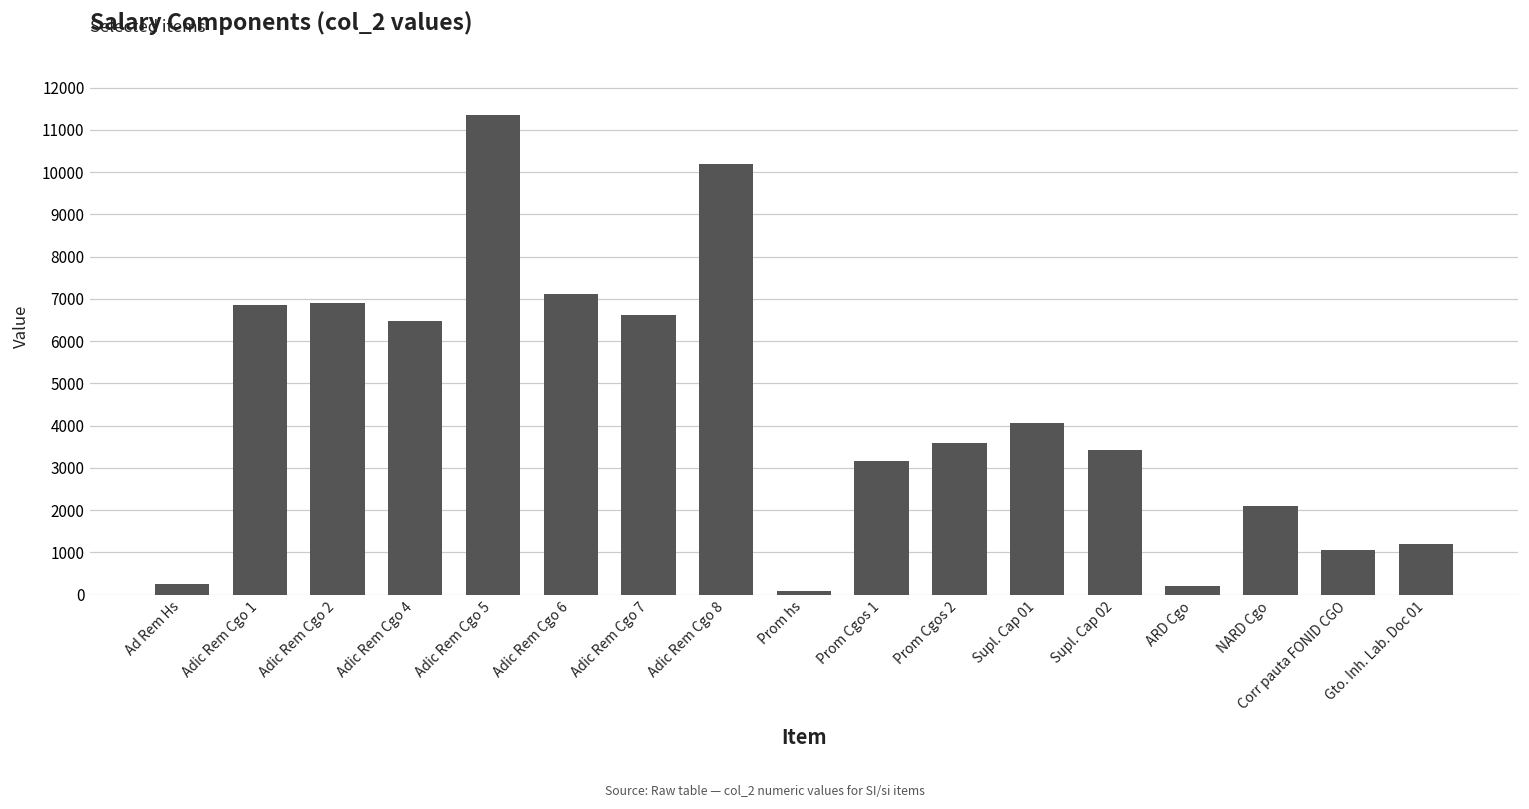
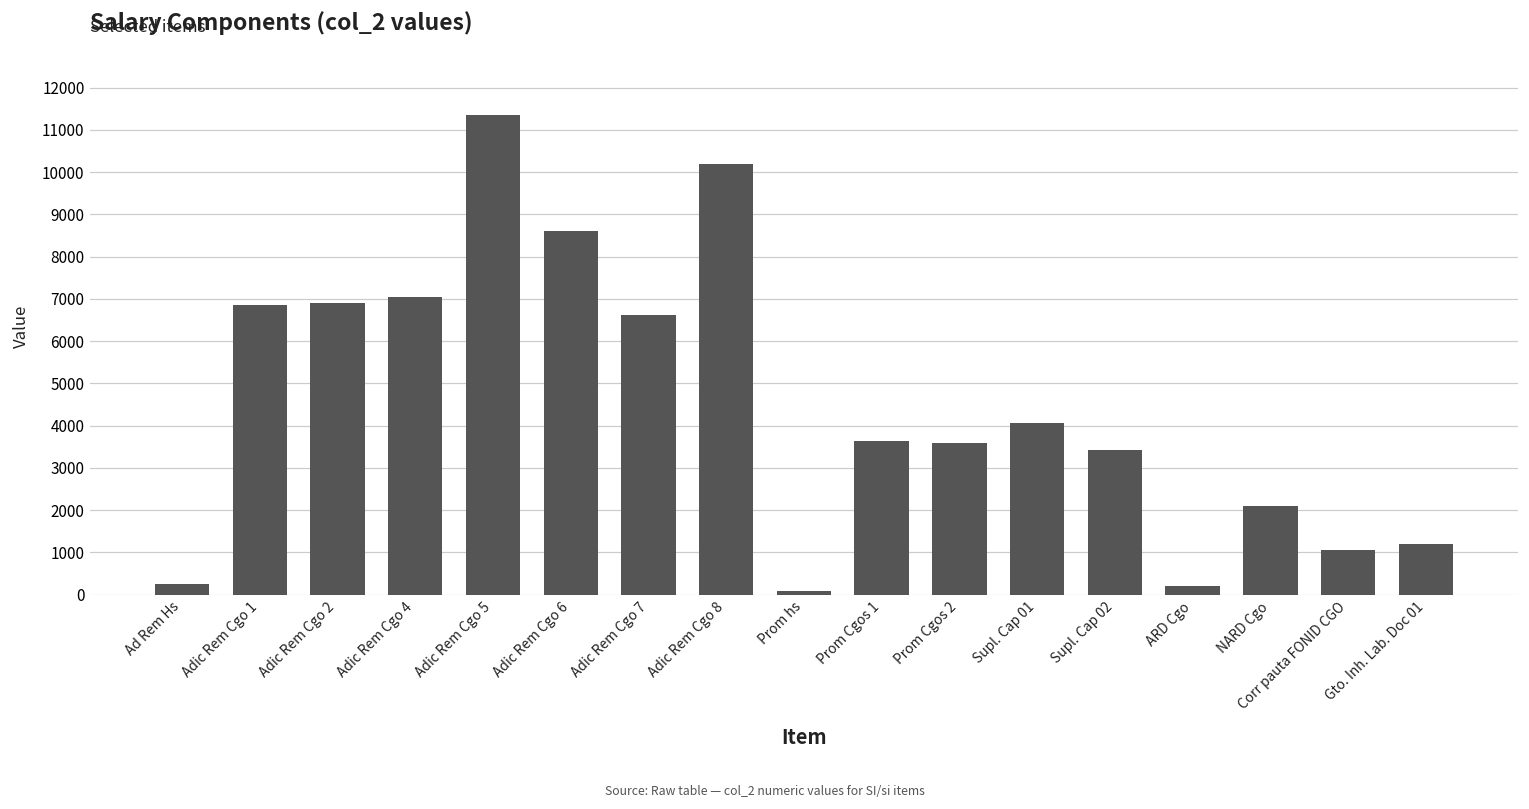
  {
    "Ad Rem Hs": 300,
    "Adic Rem Cgo 1": 6900,
    "Adic Rem Cgo 2": 6900,
-   "Adic Rem Cgo 4": 6500,
+   "Adic Rem Cgo 4": 7000,
    "Adic Rem Cgo 5": 11300,
-   "Adic Rem Cgo 6": 7100,
+   "Adic Rem Cgo 6": 8600,
    "Adic Rem Cgo 7": 6600,
    "Adic Rem Cgo 8": 10200,
    "Prom hs": 100,
-   "Prom Cgos 1": 3200,
+   "Prom Cgos 1": 3600,
    "Prom Cgos 2": 3600,
    "Supl. Cap 01": 4100,
    "Supl. Cap 02": 3400,
    "ARD Cgo": 200,
    "NARD Cgo": 2100,
    "Corr pauta FONID CGO": 1000,
    "Gto. Inh. Lab. Doc 01": 1200
  }
